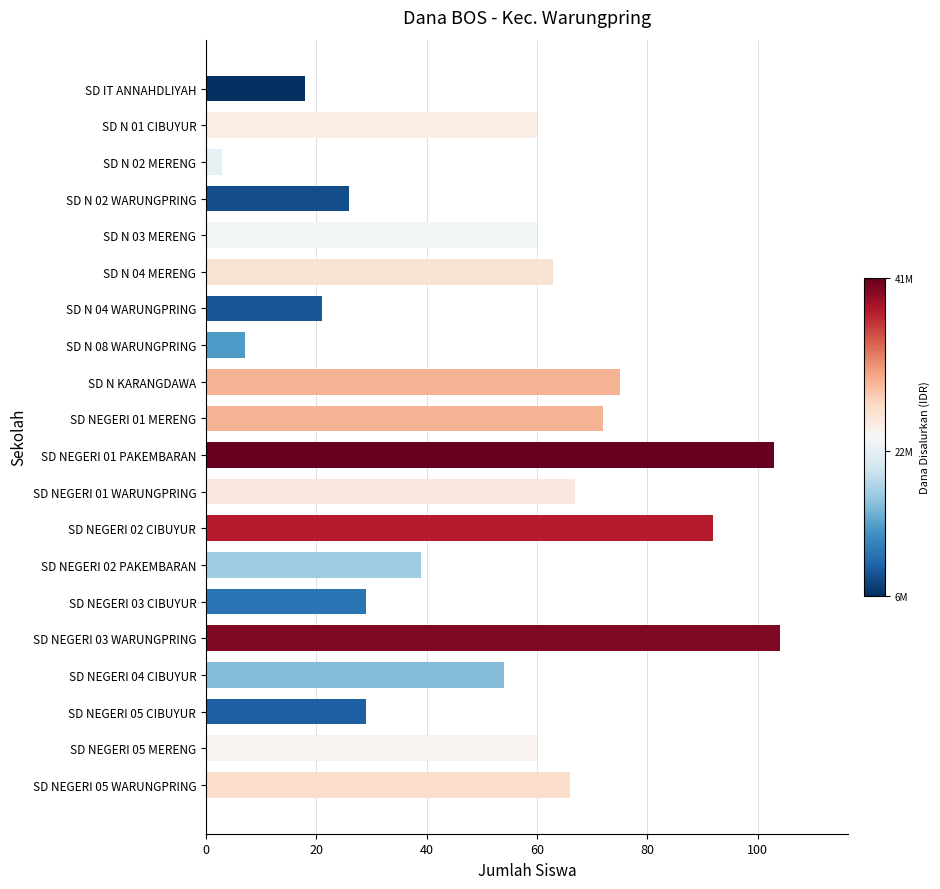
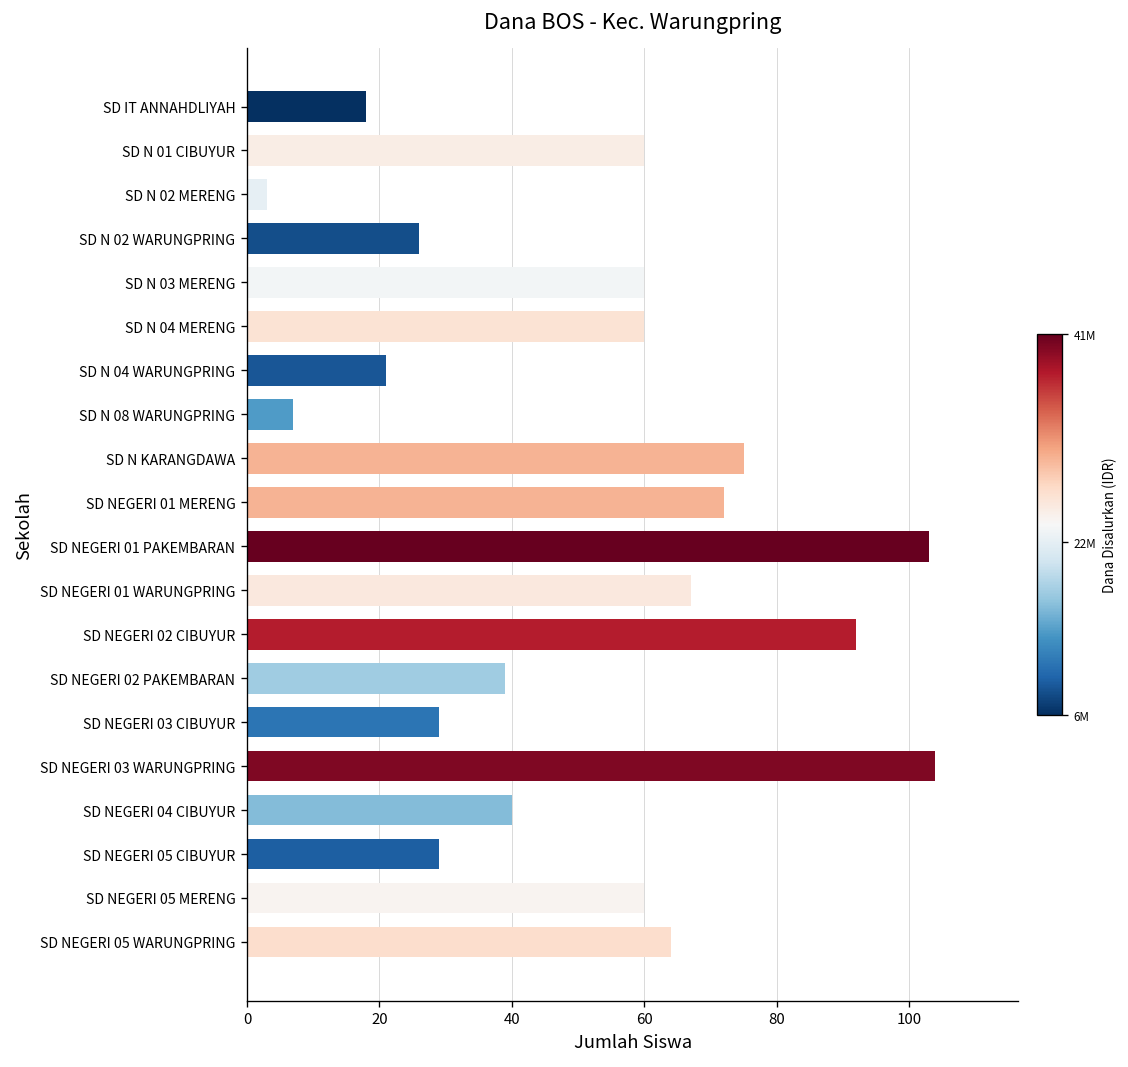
  {
    "SD IT ANNAHDLIYAH": 18,
    "SD N 01 CIBUYUR": 60,
    "SD N 02 MERENG": 3,
    "SD N 02 WARUNGPRING": 26,
    "SD N 03 MERENG": 60,
-   "SD N 04 MERENG": 63,
+   "SD N 04 MERENG": 60,
    "SD N 04 WARUNGPRING": 21,
    "SD N 08 WARUNGPRING": 7,
    "SD N KARANGDAWA": 75,
    "SD NEGERI 01 MERENG": 72,
    "SD NEGERI 01 PAKEMBARAN": 103,
    "SD NEGERI 01 WARUNGPRING": 67,
    "SD NEGERI 02 CIBUYUR": 92,
    "SD NEGERI 02 PAKEMBARAN": 39,
    "SD NEGERI 03 CIBUYUR": 29,
    "SD NEGERI 03 WARUNGPRING": 104,
-   "SD NEGERI 04 CIBUYUR": 54,
+   "SD NEGERI 04 CIBUYUR": 40,
    "SD NEGERI 05 CIBUYUR": 29,
    "SD NEGERI 05 MERENG": 60,
-   "SD NEGERI 05 WARUNGPRING": 66
+   "SD NEGERI 05 WARUNGPRING": 64
  }
